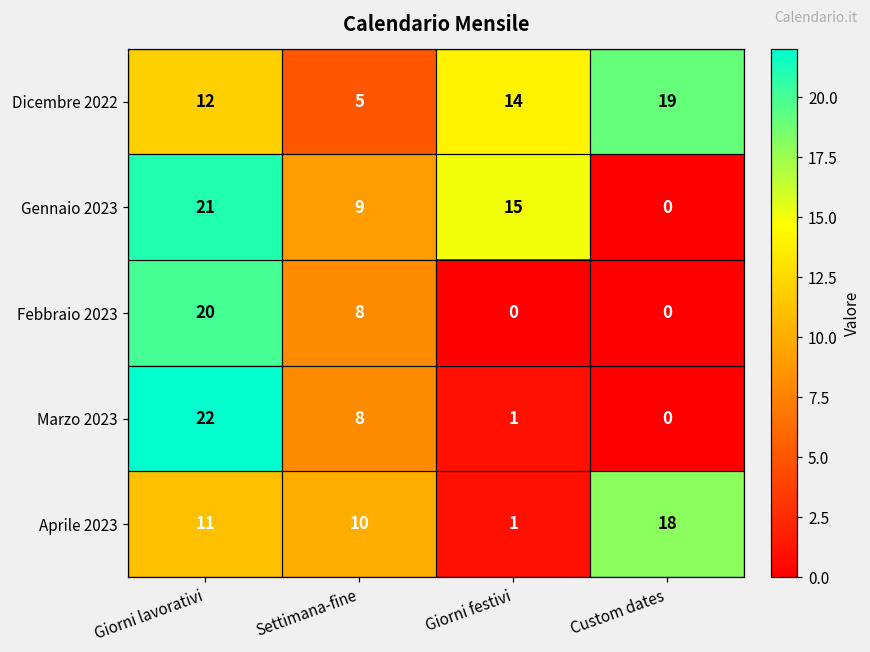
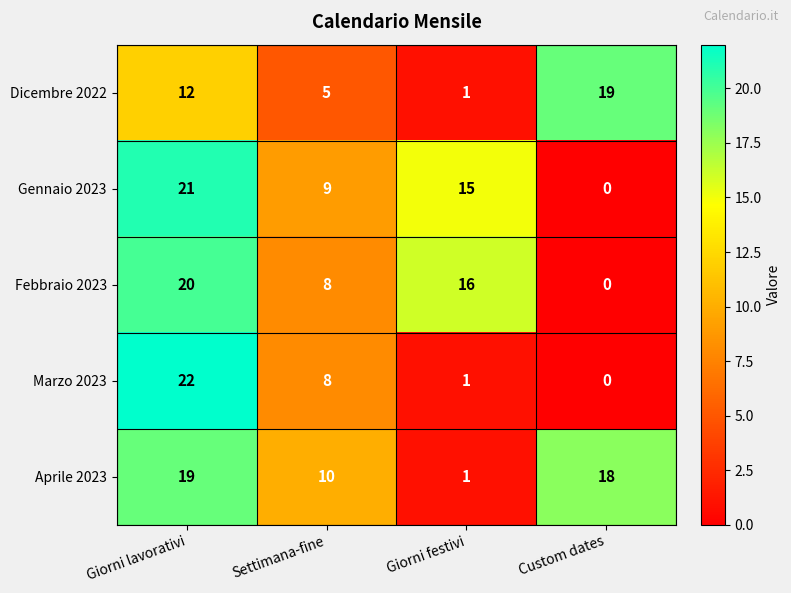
  {
    "Dicembre 2022": {
      "Giorni lavorativi": 12,
      "Settimana-fine": 5,
-     "Giorni festivi": 14,
+     "Giorni festivi": 1,
      "Custom dates": 19
    },
    "Gennaio 2023": {
      "Giorni lavorativi": 21,
      "Settimana-fine": 9,
      "Giorni festivi": 15,
      "Custom dates": 0
    },
    "Febbraio 2023": {
      "Giorni lavorativi": 20,
      "Settimana-fine": 8,
-     "Giorni festivi": 0,
+     "Giorni festivi": 16,
      "Custom dates": 0
    },
    "Marzo 2023": {
      "Giorni lavorativi": 22,
      "Settimana-fine": 8,
      "Giorni festivi": 1,
      "Custom dates": 0
    },
    "Aprile 2023": {
-     "Giorni lavorativi": 11,
+     "Giorni lavorativi": 19,
      "Settimana-fine": 10,
      "Giorni festivi": 1,
      "Custom dates": 18
    }
  }
